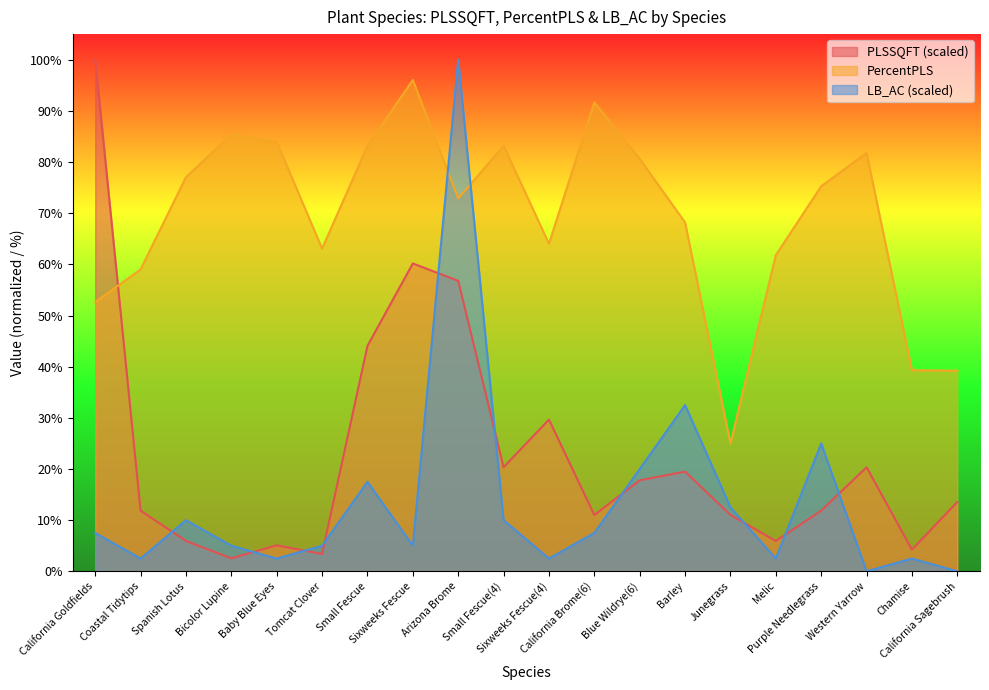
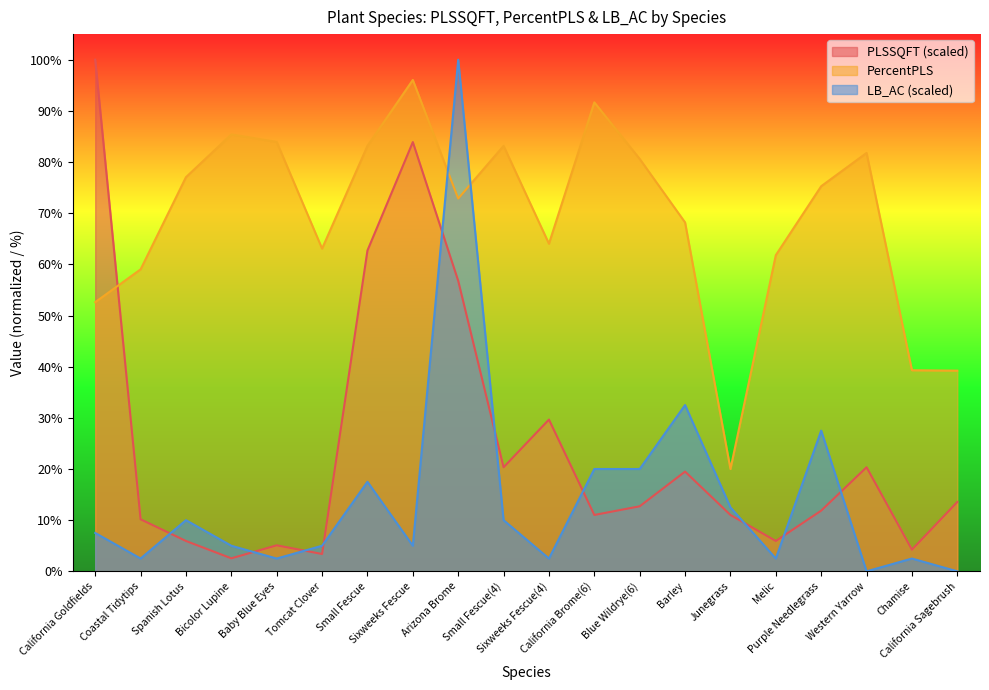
  {
    "PLSSQFT (scaled)": {
      "California Goldfields": "100%",
-     "Coastal Tidytips": "12%",
+     "Coastal Tidytips": "10%",
      "Spanish Lotus": "6%",
      "Bicolor Lupine": "3%",
      "Baby Blue Eyes": "5%",
      "Tomcat Clover": "3%",
-     "Small Fescue": "44%",
-     "Sixweeks Fescue": "60%",
+     "Small Fescue": "63%",
+     "Sixweeks Fescue": "84%",
      "Arizona Brome": "57%",
      "Small Fescue(4)": "20%",
      "Sixweeks Fescue(4)": "30%",
      "California Brome(6)": "11%",
-     "Blue Wildrye(6)": "18%",
+     "Blue Wildrye(6)": "13%",
      "Barley": "19%",
      "Junegrass": "11%",
      "Melic": "6%",
      "Purple Needlegrass": "12%",
      "Western Yarrow": "20%",
      "Chamise": "4%",
      "California Sagebrush": "14%"
    },
    "PercentPLS": {
      "California Goldfields": "53%",
      "Coastal Tidytips": "59%",
      "Spanish Lotus": "77%",
      "Bicolor Lupine": "85%",
      "Baby Blue Eyes": "84%",
      "Tomcat Clover": "63%",
      "Small Fescue": "83%",
      "Sixweeks Fescue": "96%",
      "Arizona Brome": "73%",
      "Small Fescue(4)": "83%",
      "Sixweeks Fescue(4)": "64%",
      "California Brome(6)": "92%",
      "Blue Wildrye(6)": "81%",
      "Barley": "68%",
-     "Junegrass": "25%",
+     "Junegrass": "20%",
      "Melic": "62%",
      "Purple Needlegrass": "75%",
      "Western Yarrow": "82%",
      "Chamise": "39%",
      "California Sagebrush": "39%"
    },
    "LB_AC (scaled)": {
      "California Goldfields": "8%",
      "Coastal Tidytips": "3%",
      "Spanish Lotus": "10%",
      "Bicolor Lupine": "5%",
      "Baby Blue Eyes": "3%",
      "Tomcat Clover": "5%",
      "Small Fescue": "18%",
      "Sixweeks Fescue": "5%",
      "Arizona Brome": "100%",
      "Small Fescue(4)": "10%",
      "Sixweeks Fescue(4)": "3%",
-     "California Brome(6)": "8%",
+     "California Brome(6)": "20%",
      "Blue Wildrye(6)": "20%",
      "Barley": "33%",
      "Junegrass": "13%",
      "Melic": "3%",
-     "Purple Needlegrass": "25%",
+     "Purple Needlegrass": "28%",
      "Western Yarrow": "0%",
      "Chamise": "3%",
      "California Sagebrush": "0%"
    }
  }
